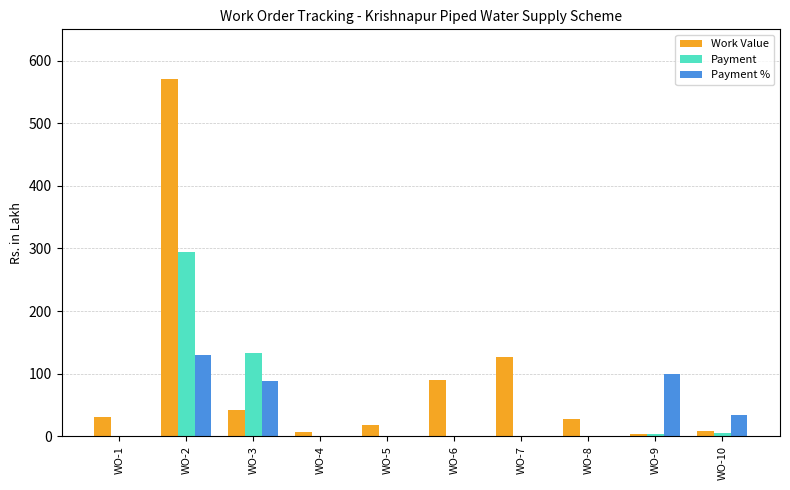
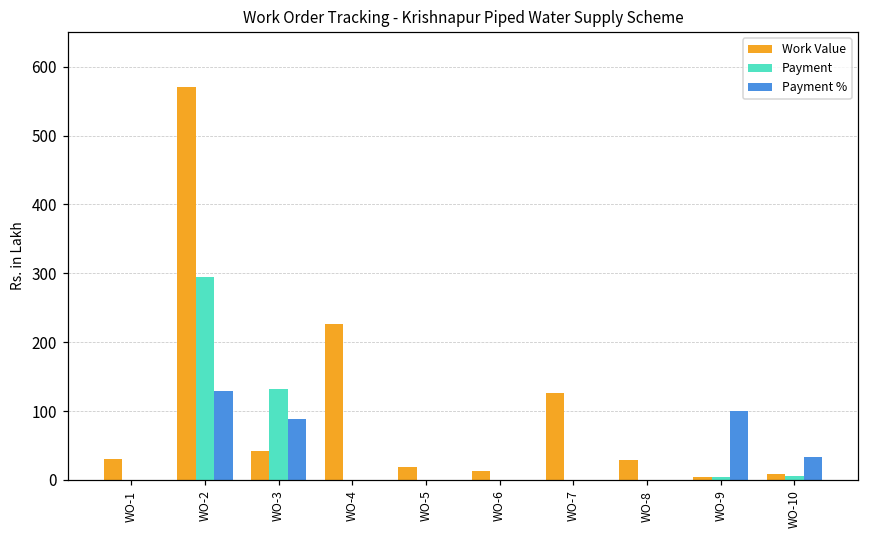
  {
    "Work Value": {
      "WO-1": 30,
      "WO-2": 570,
      "WO-3": 40,
-     "WO-4": 10,
+     "WO-4": 230,
      "WO-5": 20,
-     "WO-6": 90,
+     "WO-6": 10,
      "WO-7": 130,
      "WO-8": 30,
      "WO-10": 10
    },
    "Payment": {
      "WO-1": 0,
      "WO-2": 300,
      "WO-3": 130,
      "WO-4": 0,
      "WO-5": 0,
      "WO-6": 0,
      "WO-7": 0,
      "WO-8": 0,
      "WO-10": 10
    },
    "Payment %": {
      "WO-1": 0,
      "WO-2": 130,
      "WO-3": 90,
      "WO-4": 0,
      "WO-5": 0,
      "WO-6": 0,
      "WO-7": 0,
      "WO-8": 0,
      "WO-9": 100,
      "WO-10": 30
    }
  }
